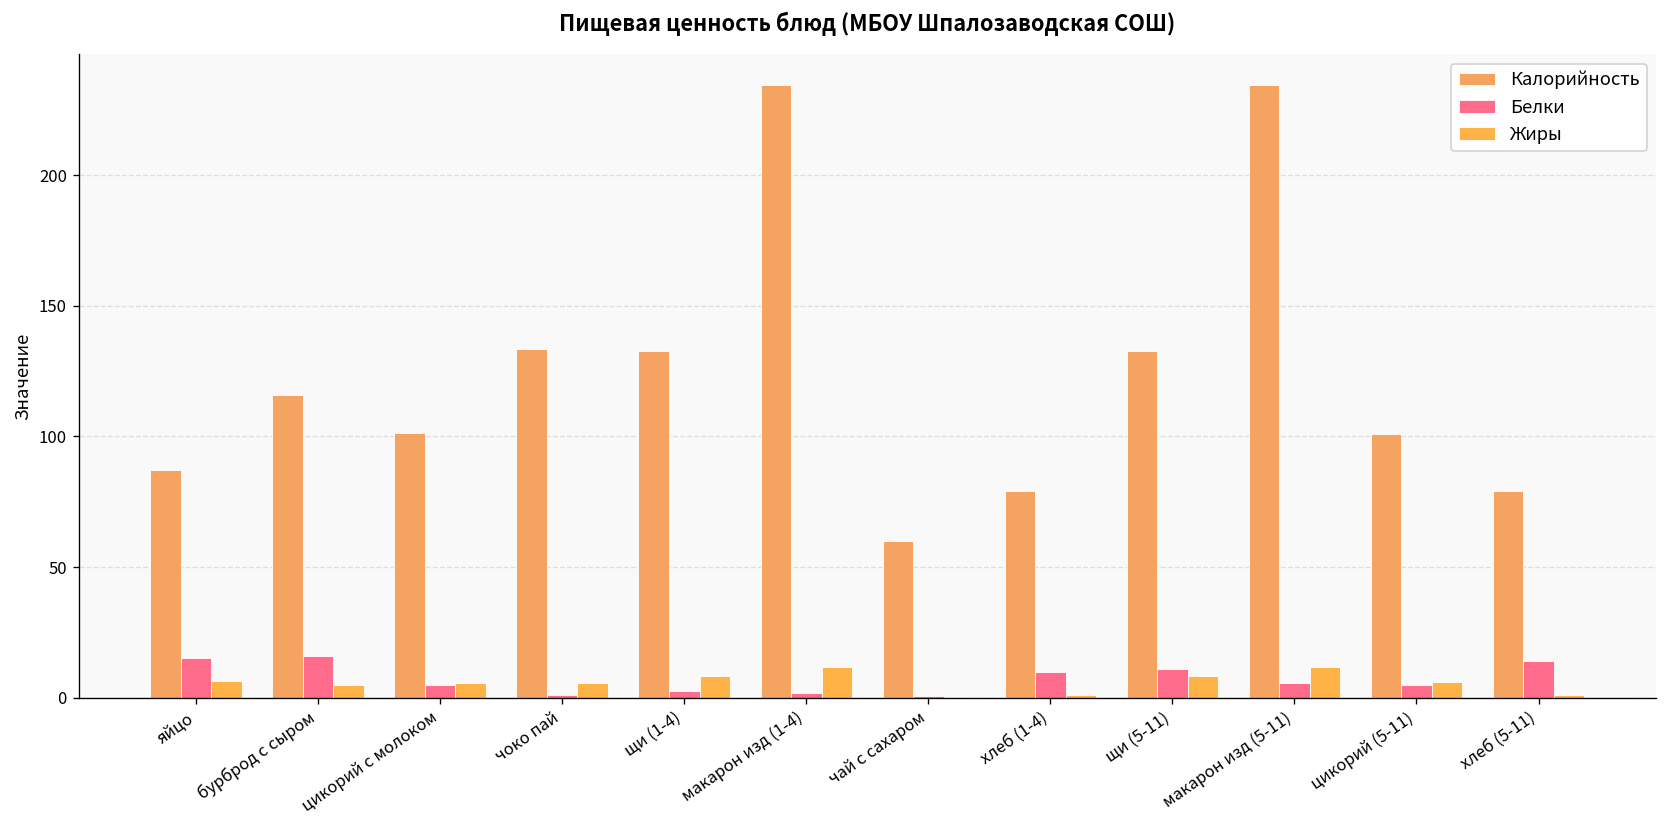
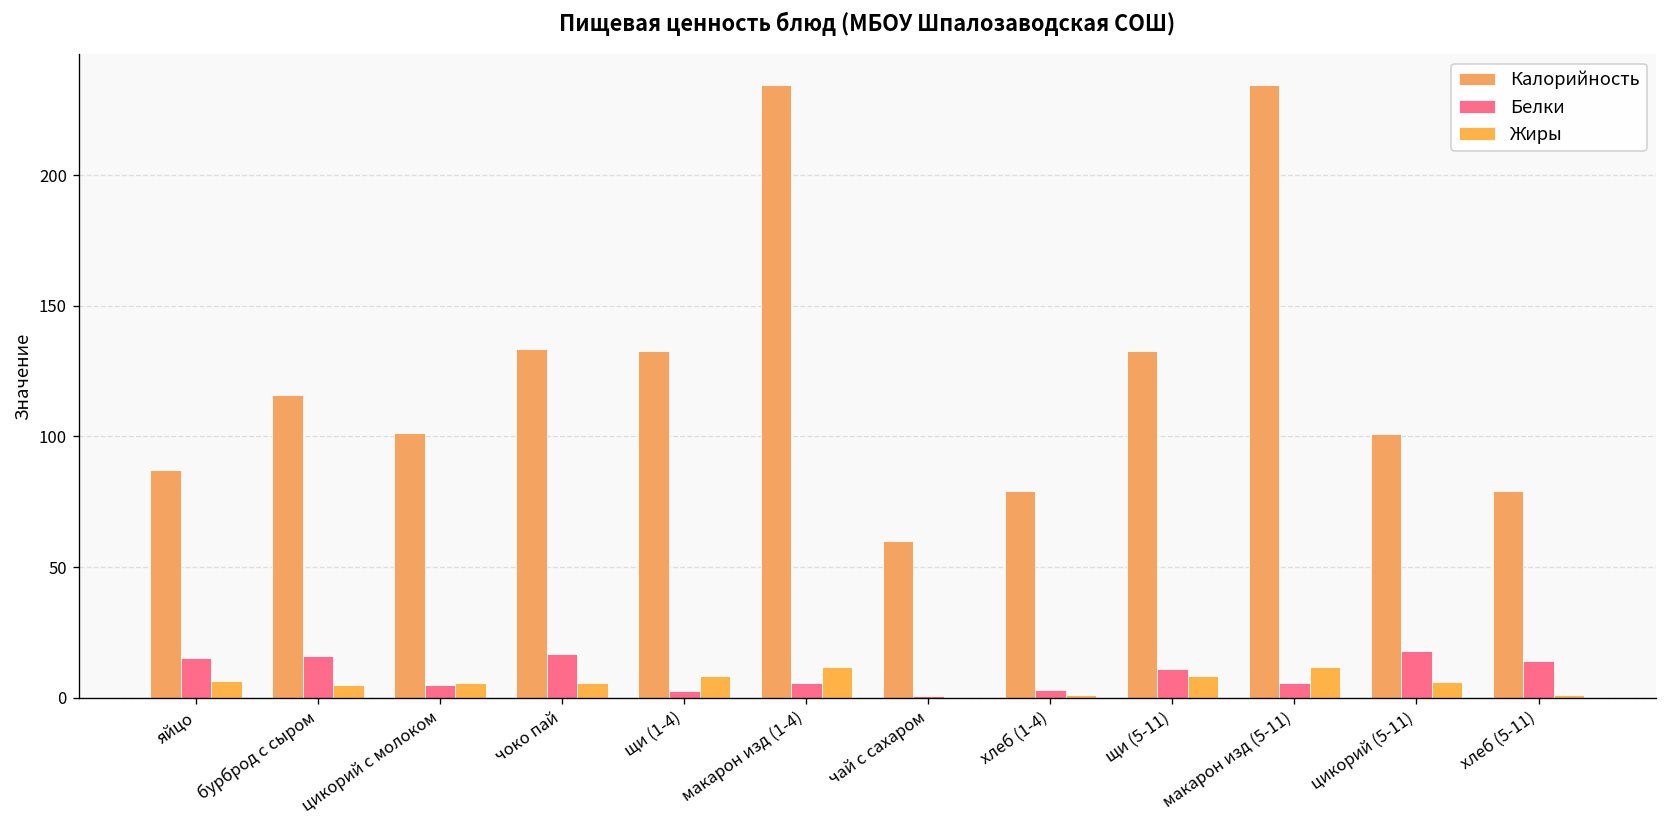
  {
    "Белки": {
      "яйцо": 15,
      "бурброд с сыром": 16,
      "цикорий с молоком": 5,
-     "чоко пай": 1,
+     "чоко пай": 17,
      "щи (1-4)": 3,
-     "макарон изд (1-4)": 2,
-     "хлеб (1-4)": 10,
+     "макарон изд (1-4)": 6,
+     "хлеб (1-4)": 3,
      "щи (5-11)": 11,
      "макарон изд (5-11)": 6,
-     "цикорий (5-11)": 5,
+     "цикорий (5-11)": 18,
      "хлеб (5-11)": 14
    }
  }
